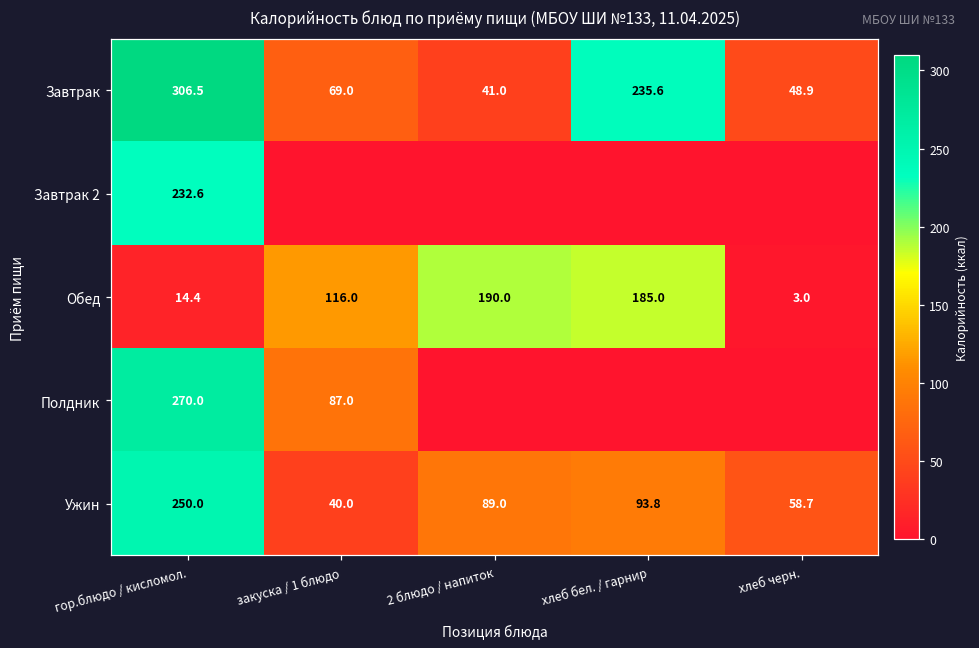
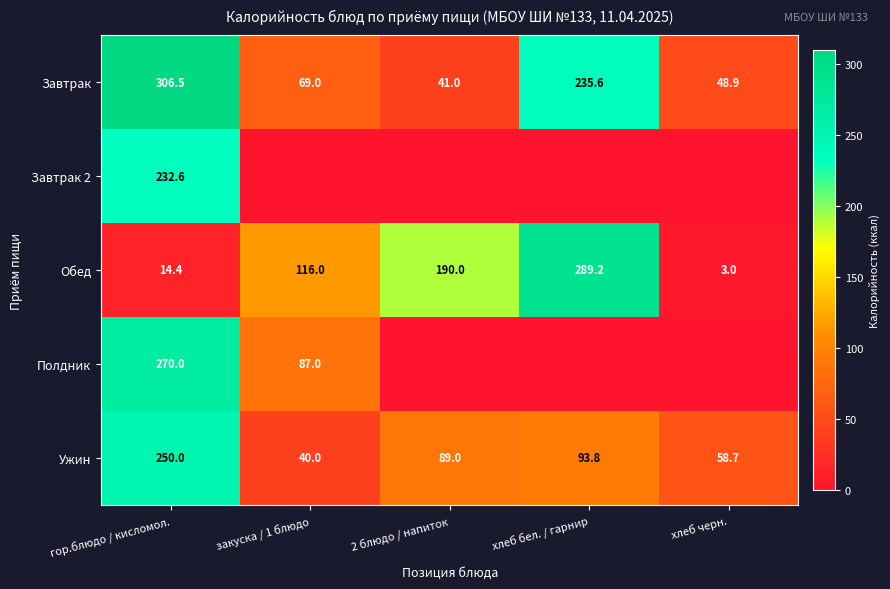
  {
    "Завтрак": {
      "гор.блюдо / кисломол.": 306.5,
      "закуска / 1 блюдо": 69.0,
      "2 блюдо / напиток": 41.0,
      "хлеб бел. / гарнир": 235.6,
      "хлеб черн.": 48.9
    },
    "Завтрак 2": {
      "гор.блюдо / кисломол.": 232.6
    },
    "Обед": {
      "гор.блюдо / кисломол.": 14.4,
      "закуска / 1 блюдо": 116.0,
      "2 блюдо / напиток": 190.0,
-     "хлеб бел. / гарнир": 185.0,
+     "хлеб бел. / гарнир": 289.2,
      "хлеб черн.": 3.0
    },
    "Полдник": {
      "гор.блюдо / кисломол.": 270.0,
      "закуска / 1 блюдо": 87.0
    },
    "Ужин": {
      "гор.блюдо / кисломол.": 250.0,
      "закуска / 1 блюдо": 40.0,
      "2 блюдо / напиток": 89.0,
      "хлеб бел. / гарнир": 93.8,
      "хлеб черн.": 58.7
    }
  }
